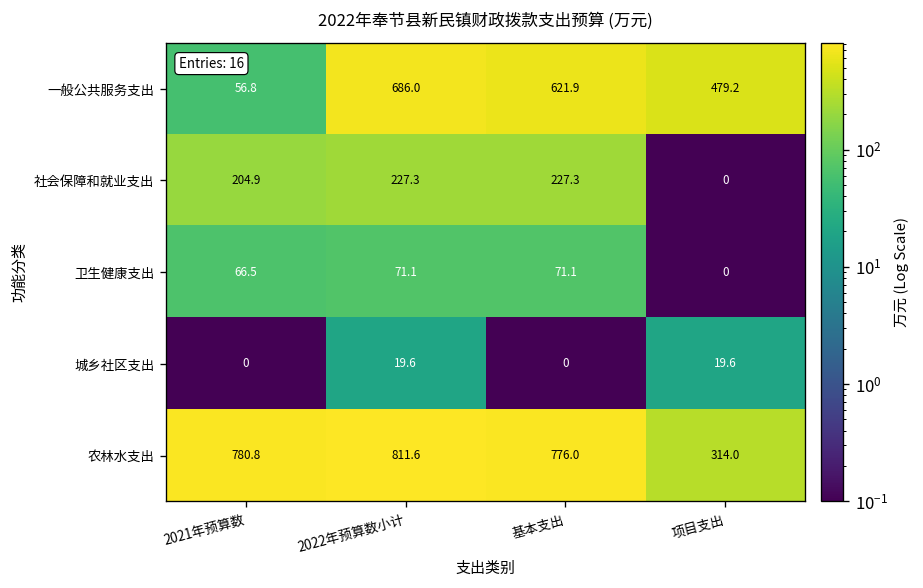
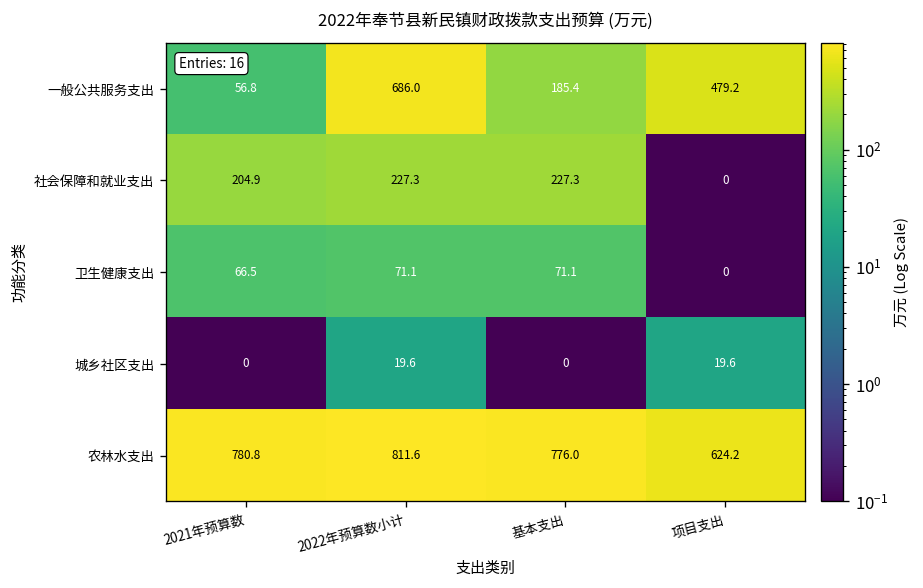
  {
    "一般公共服务支出": {
      "2021年预算数": 56.8,
      "2022年预算数小计": 686.0,
-     "基本支出": 621.9,
+     "基本支出": 185.4,
      "项目支出": 479.2
    },
    "社会保障和就业支出": {
      "2021年预算数": 204.9,
      "2022年预算数小计": 227.3,
      "基本支出": 227.3,
      "项目支出": 0
    },
    "卫生健康支出": {
      "2021年预算数": 66.5,
      "2022年预算数小计": 71.1,
      "基本支出": 71.1,
      "项目支出": 0
    },
    "城乡社区支出": {
      "2021年预算数": 0,
      "2022年预算数小计": 19.6,
      "基本支出": 0,
      "项目支出": 19.6
    },
    "农林水支出": {
      "2021年预算数": 780.8,
      "2022年预算数小计": 811.6,
      "基本支出": 776.0,
-     "项目支出": 314.0
+     "项目支出": 624.2
    }
  }
